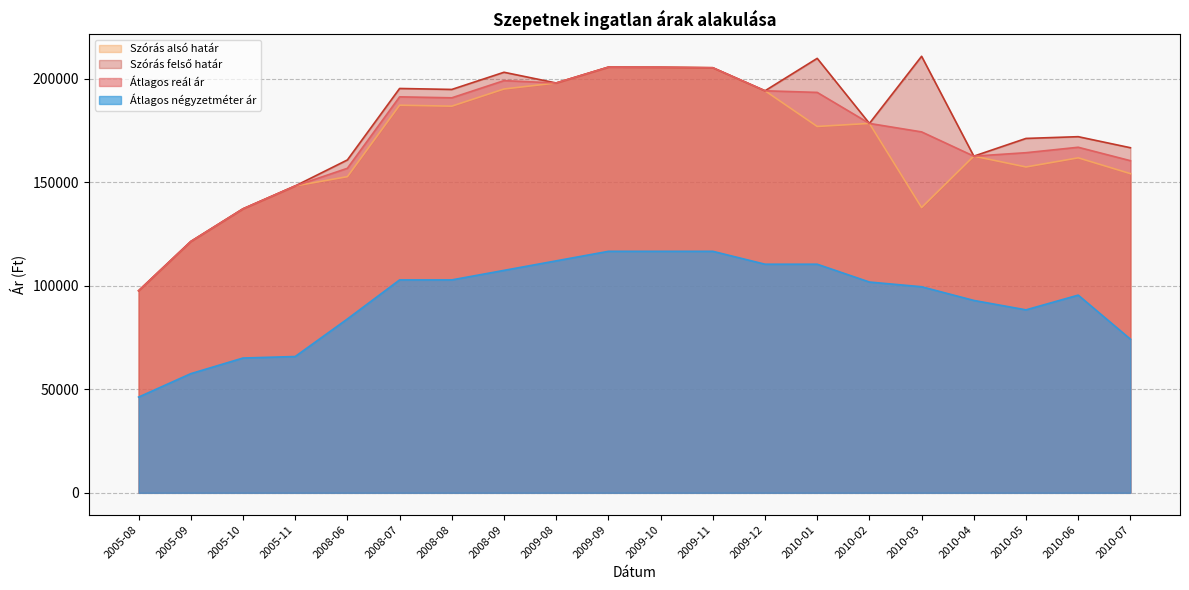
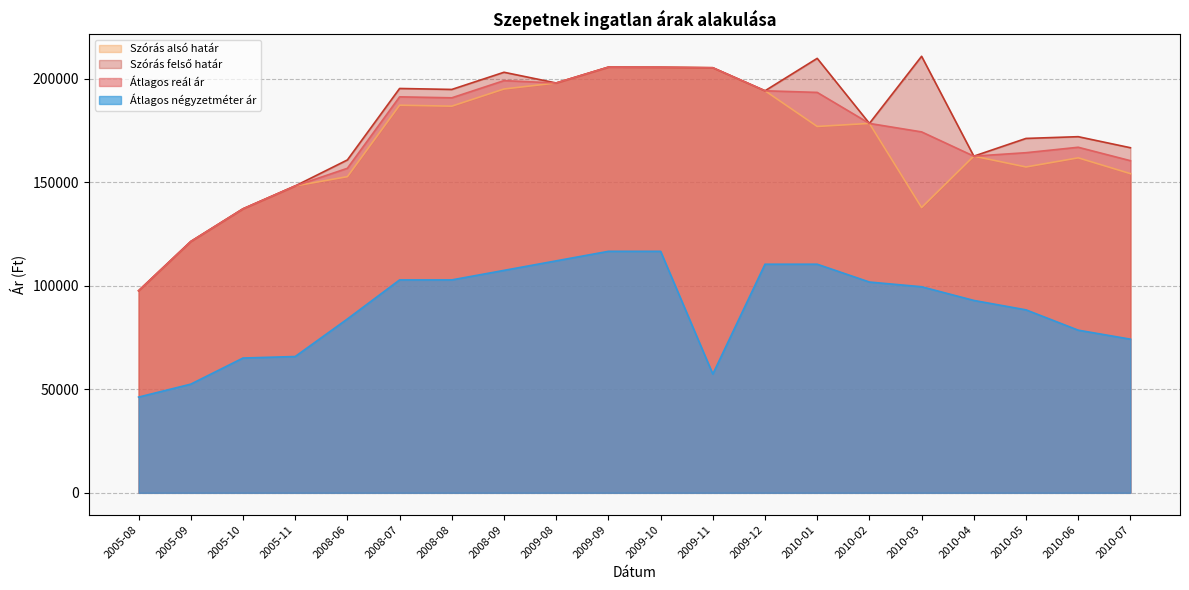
  {
    "Átlagos négyzetméter ár": {
      "2005-08": 46000,
-     "2005-09": 58000,
+     "2005-09": 53000,
      "2005-10": 65000,
      "2005-11": 66000,
      "2008-06": 84000,
      "2008-07": 103000,
      "2008-08": 103000,
      "2008-09": 107000,
      "2009-08": 112000,
      "2009-09": 117000,
      "2009-10": 117000,
-     "2009-11": 117000,
+     "2009-11": 57000,
      "2009-12": 110000,
      "2010-01": 110000,
      "2010-02": 102000,
      "2010-03": 100000,
      "2010-04": 93000,
      "2010-05": 88000,
-     "2010-06": 96000,
+     "2010-06": 79000,
      "2010-07": 74000
    }
  }
